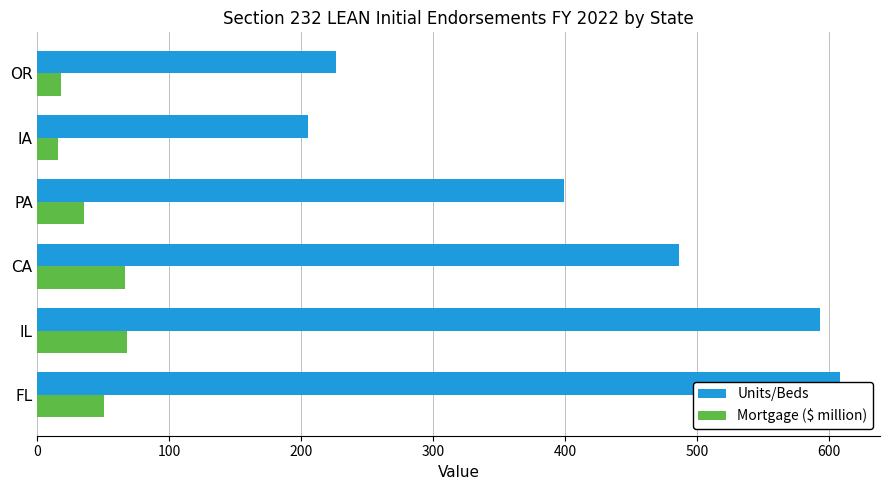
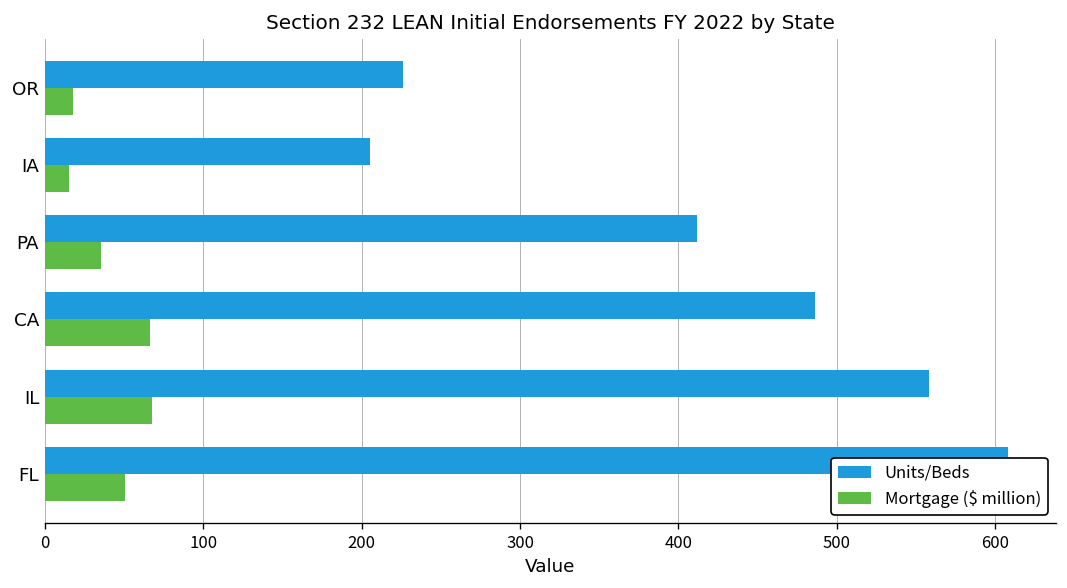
  {
    "Units/Beds": {
      "OR": 226,
      "IA": 205,
-     "PA": 399,
+     "PA": 412,
      "CA": 486,
-     "IL": 593
+     "IL": 558
    },
    "Mortgage ($ million)": {
      "OR": 18,
      "IA": 15,
      "PA": 36,
      "CA": 67,
      "IL": 67,
      "FL": 50
    }
  }
